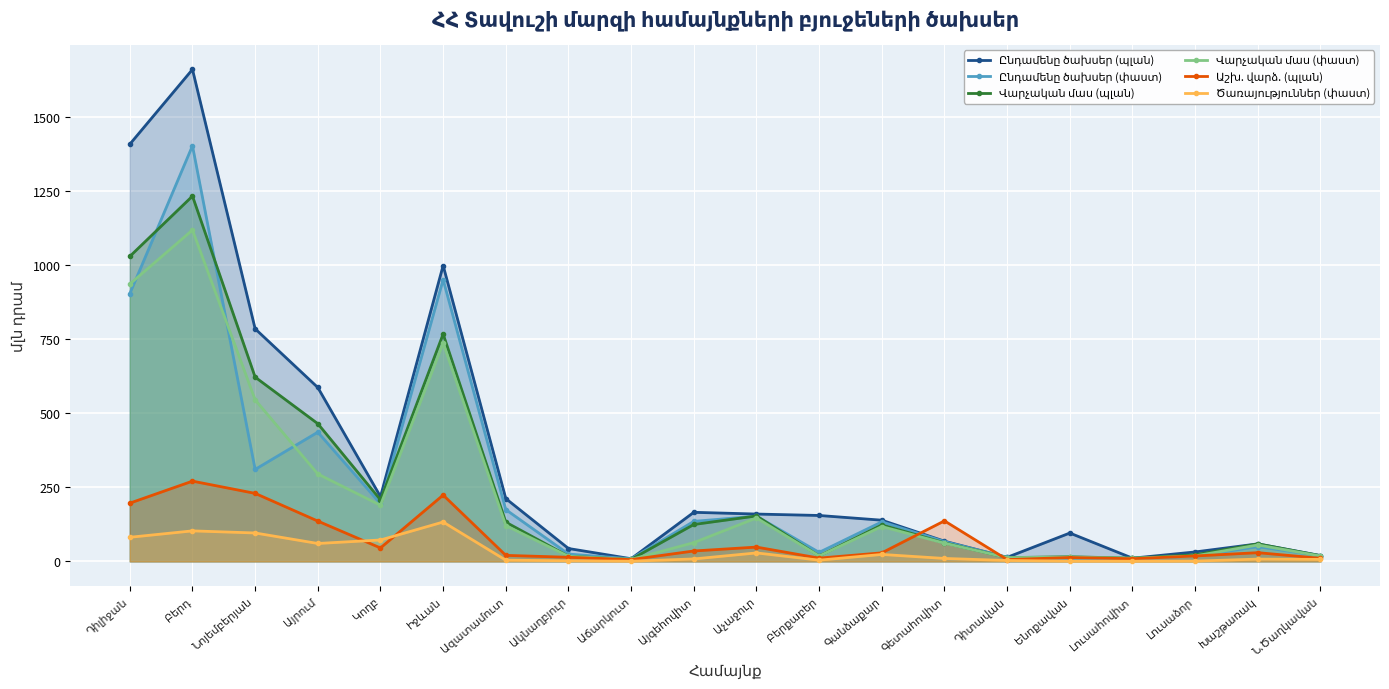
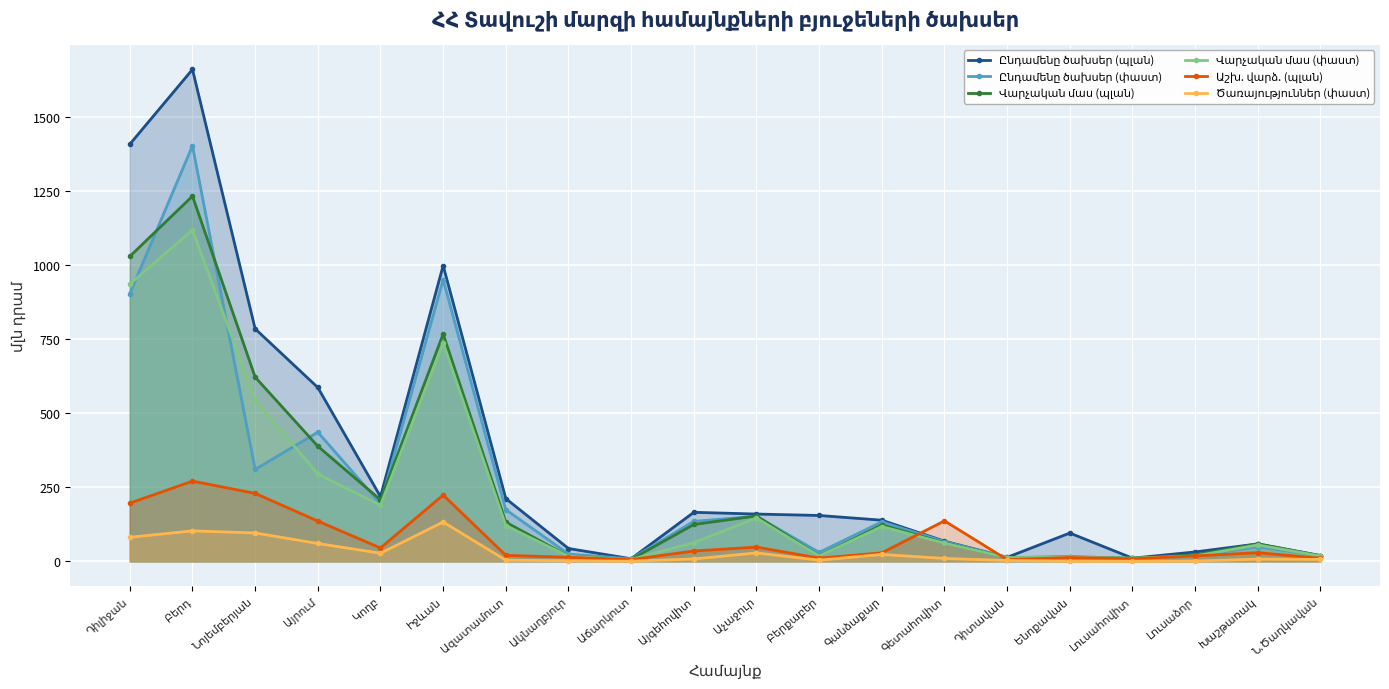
  {
    "Ընդամենը ծախսեր (պլան)": {
      "Դիլիջան": 1410,
      "Բերդ": 1660,
      "Նոյեմբերյան": 790,
      "Այրում": 590,
      "Կողբ": 220,
      "Իջևան": 1000,
      "Ազատամուտ": 210,
      "Ակնաղբյուր": 40,
      "Այգեհովիտ": 170,
      "Բերքաբեր": 160,
      "Ենոքավան": 100,
      "Լուսաձոր": 30
    },
    "Ընդամենը ծախսեր (փաստ)": {
      "Դիլիջան": 900,
      "Բերդ": 1400,
      "Նոյեմբերյան": 310,
      "Այրում": 440,
      "Իջևան": 950,
      "Ազատամուտ": 170,
      "Այգեհովիտ": 140,
      "Բերքաբեր": 30
    },
    "Վարչական մաս (պլան)": {
      "Դիլիջան": 1030,
      "Բերդ": 1230,
      "Նոյեմբերյան": 620,
-     "Այրում": 470,
+     "Այրում": 390,
      "Կողբ": 210,
      "Իջևան": 770,
      "Ազատամուտ": 130,
      "Այգեհովիտ": 120
    },
    "Վարչական մաս (փաստ)": {
      "Դիլիջան": 940,
      "Բերդ": 1120,
      "Նոյեմբերյան": 550,
      "Այրում": 300,
      "Իջևան": 740,
      "Ազատամուտ": 120,
      "Այգեհովիտ": 60
    },
    "Աշխ. վարձ. (պլան)": {
      "Դիլիջան": 200,
      "Բերդ": 270,
      "Նոյեմբերյան": 230,
      "Այրում": 140,
      "Կողբ": 50,
      "Իջևան": 220,
      "Ազատամուտ": 20,
      "Այգեհովիտ": 40,
      "Աչաջուր": 50,
      "Գետահովիտ": 140,
      "Խաշթառակ": 30
    },
    "Ծառայություններ (փաստ)": {
      "Դիլիջան": 80,
      "Բերդ": 100,
      "Նոյեմբերյան": 100,
      "Այրում": 60,
-     "Կողբ": 70,
+     "Կողբ": 30,
      "Իջևան": 130,
      "Ազատամուտ": 0,
      "Ակնաղբյուր": 0,
      "Այգեհովիտ": 10,
      "Աչաջուր": 30,
      "Գետահովիտ": 10,
      "Ենոքավան": 0,
      "Լուսաձոր": 0,
      "Խաշթառակ": 10
    }
  }
